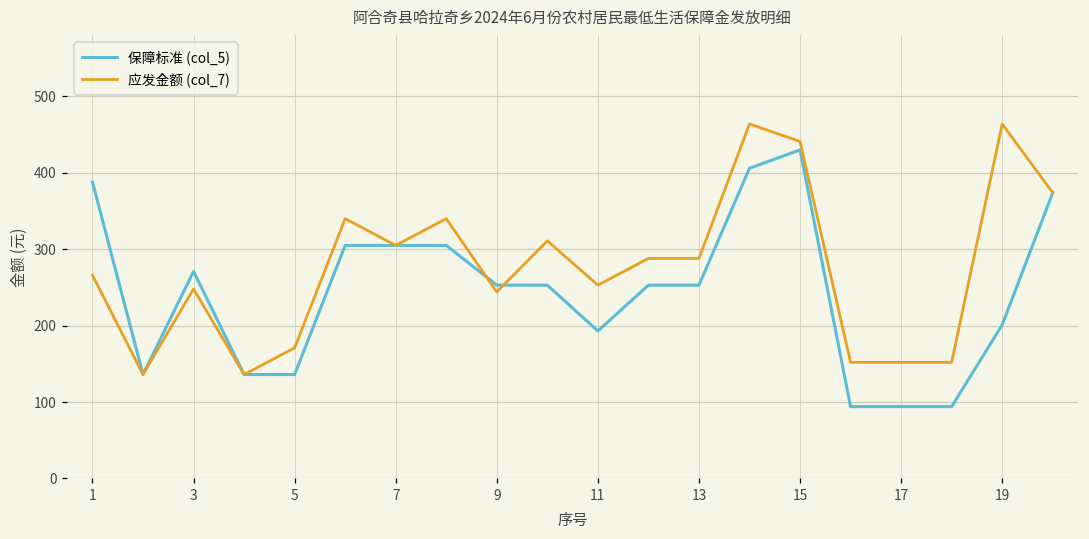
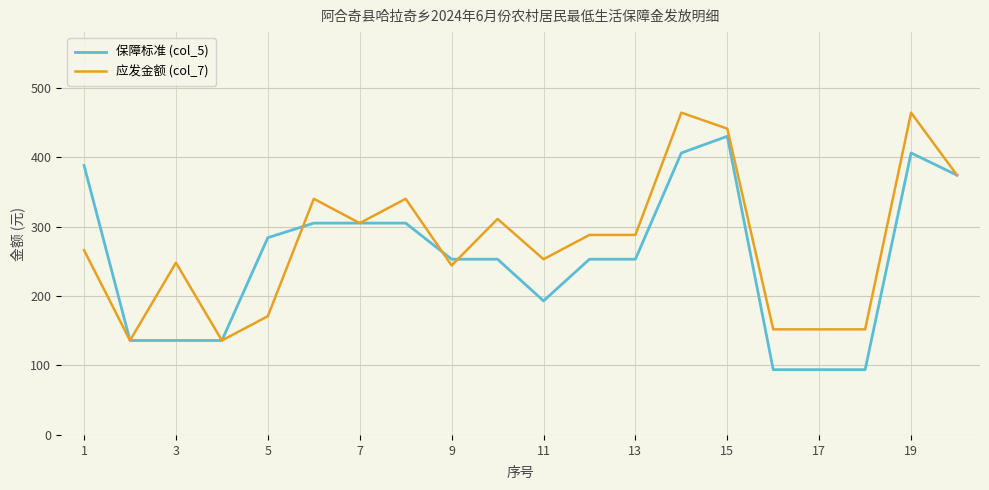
  {
    "保障标准 (col_5)": {
      "1": 390,
-     "3": 270,
-     "5": 140,
+     "3": 140,
+     "5": 280,
      "9": 250,
      "11": 190,
      "13": 250,
      "15": 430,
      "17": 90,
-     "19": 200
+     "19": 410
    },
    "应发金额 (col_7)": {
      "1": 270,
      "3": 250,
      "5": 170,
      "9": 240,
      "11": 250,
      "13": 290,
      "15": 440,
      "17": 150,
      "19": 460
    }
  }
